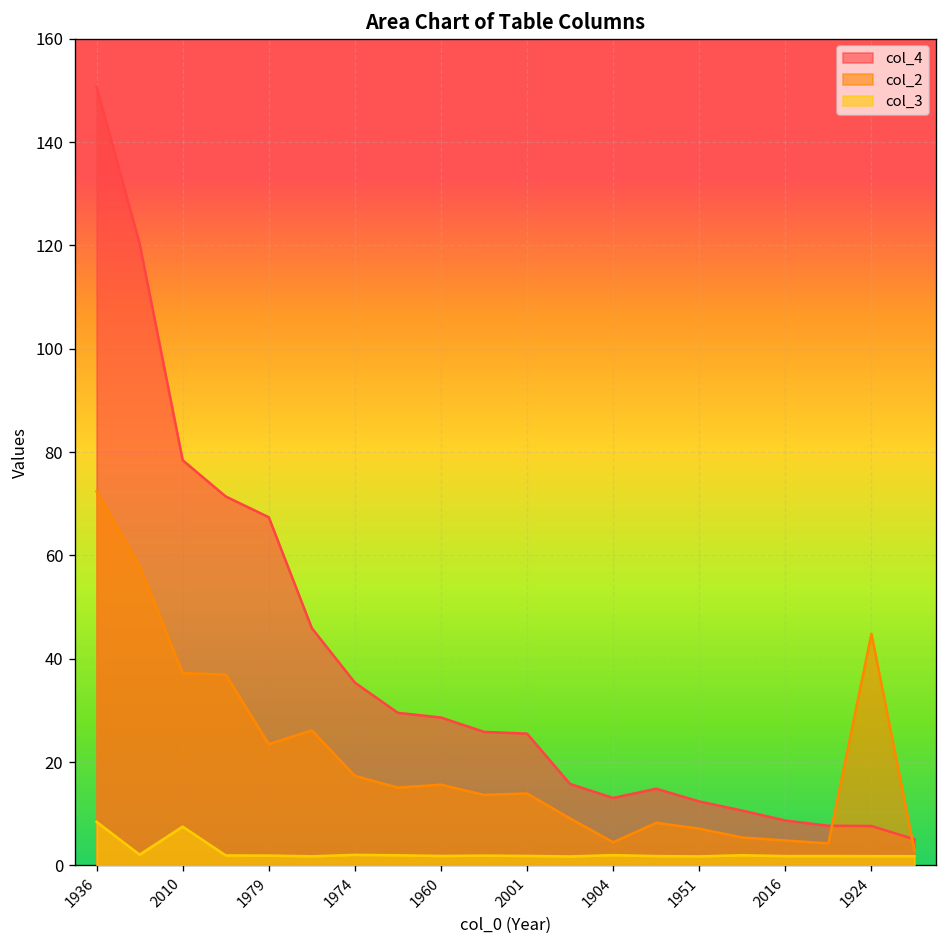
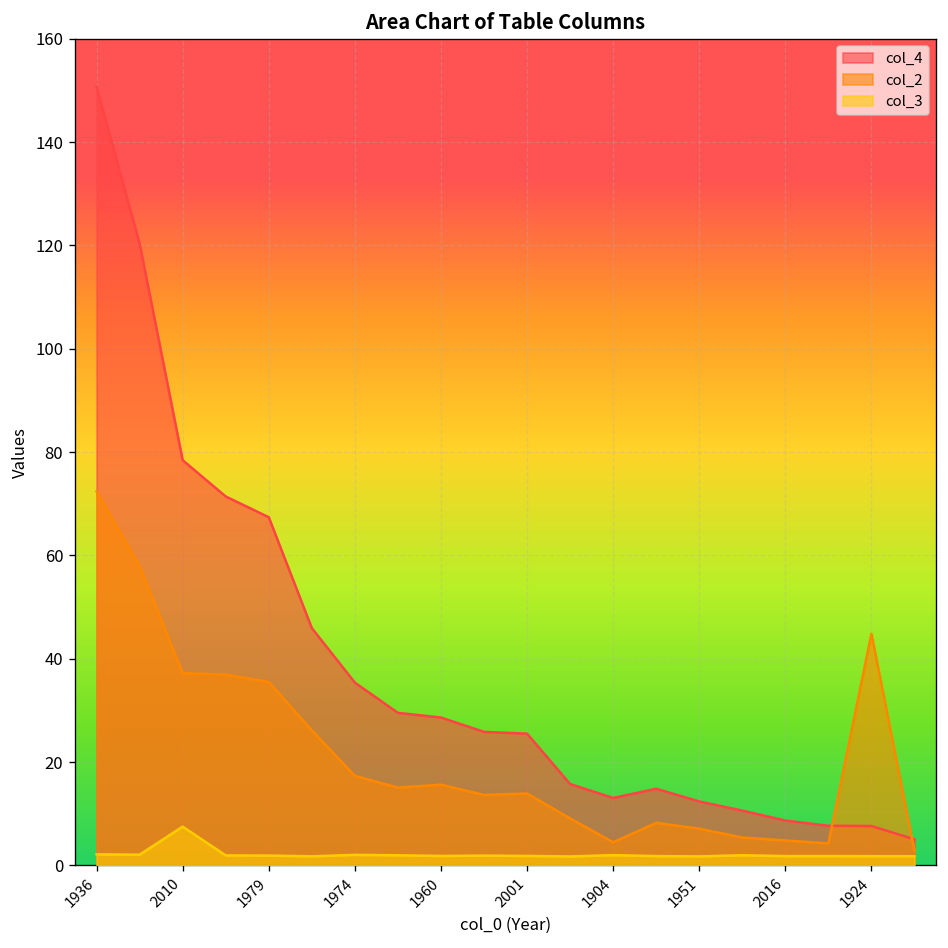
  {
    "col_4": {
      "1936": 151,
      "2010": 78,
      "1979": 67,
      "1974": 35,
      "1960": 29,
      "2001": 26,
      "1904": 13,
      "1951": 12,
      "2016": 9,
      "1924": 8
    },
    "col_2": {
      "1936": 72,
      "2010": 37,
-     "1979": 23,
+     "1979": 36,
      "1974": 17,
      "1960": 16,
      "2001": 14,
      "1904": 4,
      "1951": 7,
      "2016": 5,
      "1924": 45
    },
    "col_3": {
-     "1936": 8,
+     "1936": 2,
      "2010": 8,
      "1979": 2,
      "1974": 2,
      "1960": 2,
      "2001": 2,
      "1904": 2,
      "1951": 2,
      "2016": 2,
      "1924": 2
    }
  }
